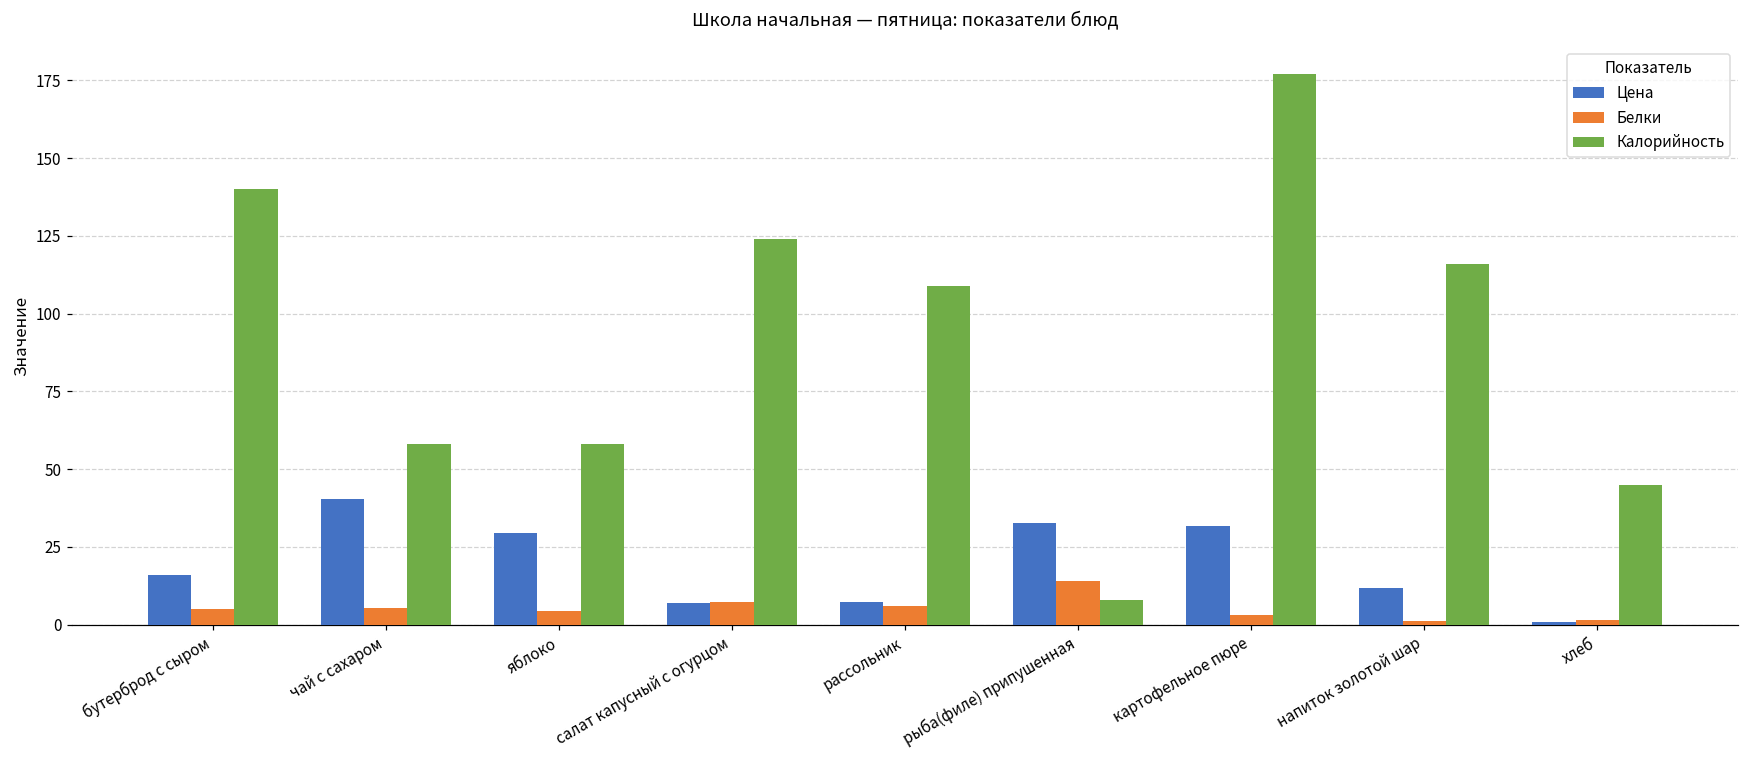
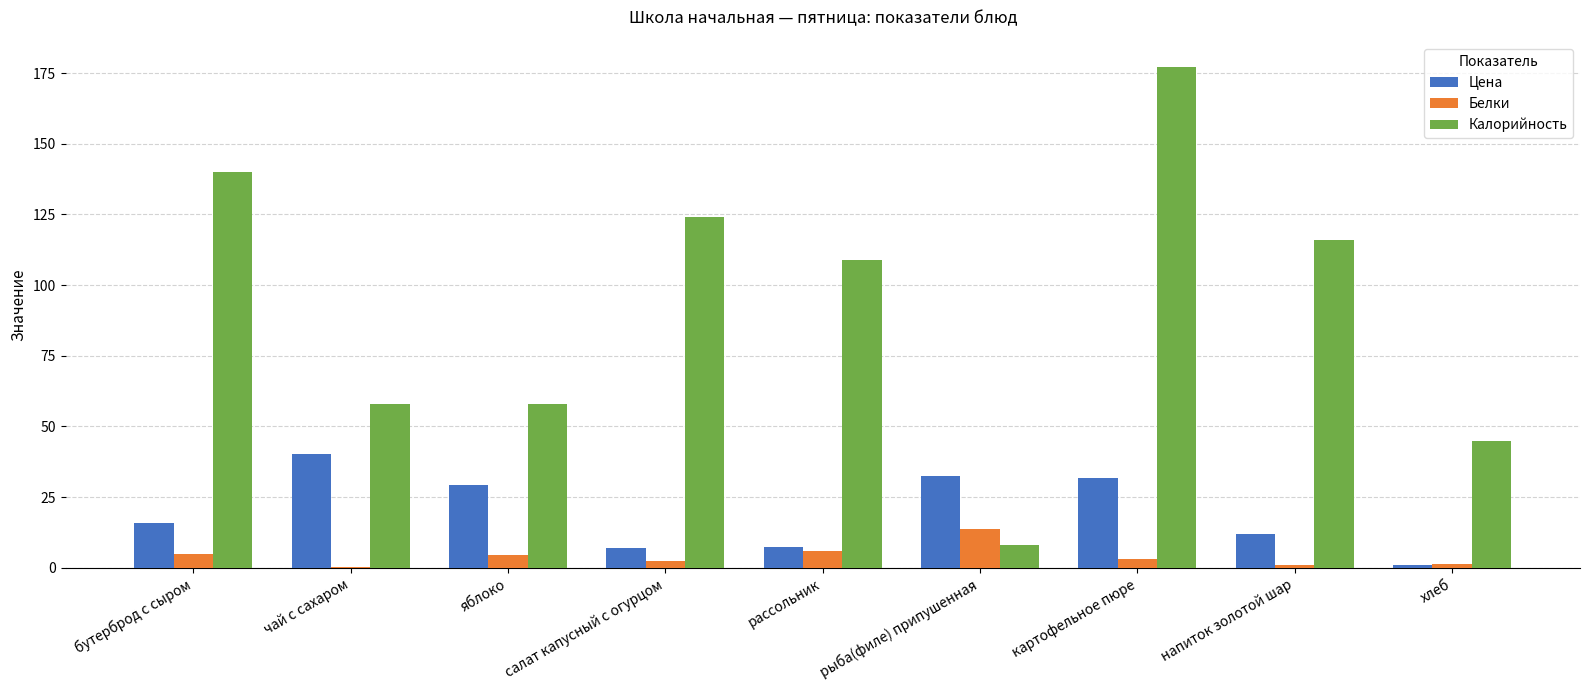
  {
    "Цена": {
      "бутерброд с сыром": 16,
      "чай с сахаром": 40,
      "яблоко": 29,
      "салат капусный с огурцом": 7,
      "рассольник": 7,
      "рыба(филе) припушенная": 33,
      "картофельное пюре": 32,
      "напиток золотой шар": 12,
      "хлеб": 1
    },
    "Белки": {
      "бутерброд с сыром": 5,
-     "чай с сахаром": 5,
+     "чай с сахаром": 0,
      "яблоко": 4,
-     "салат капусный с огурцом": 7,
+     "салат капусный с огурцом": 2,
      "рассольник": 6,
      "рыба(филе) припушенная": 14,
      "картофельное пюре": 3,
      "напиток золотой шар": 1,
      "хлеб": 1
    },
    "Калорийность": {
      "бутерброд с сыром": 140,
      "чай с сахаром": 58,
      "яблоко": 58,
      "салат капусный с огурцом": 124,
      "рассольник": 109,
      "рыба(филе) припушенная": 8,
      "картофельное пюре": 177,
      "напиток золотой шар": 116,
      "хлеб": 45
    }
  }
